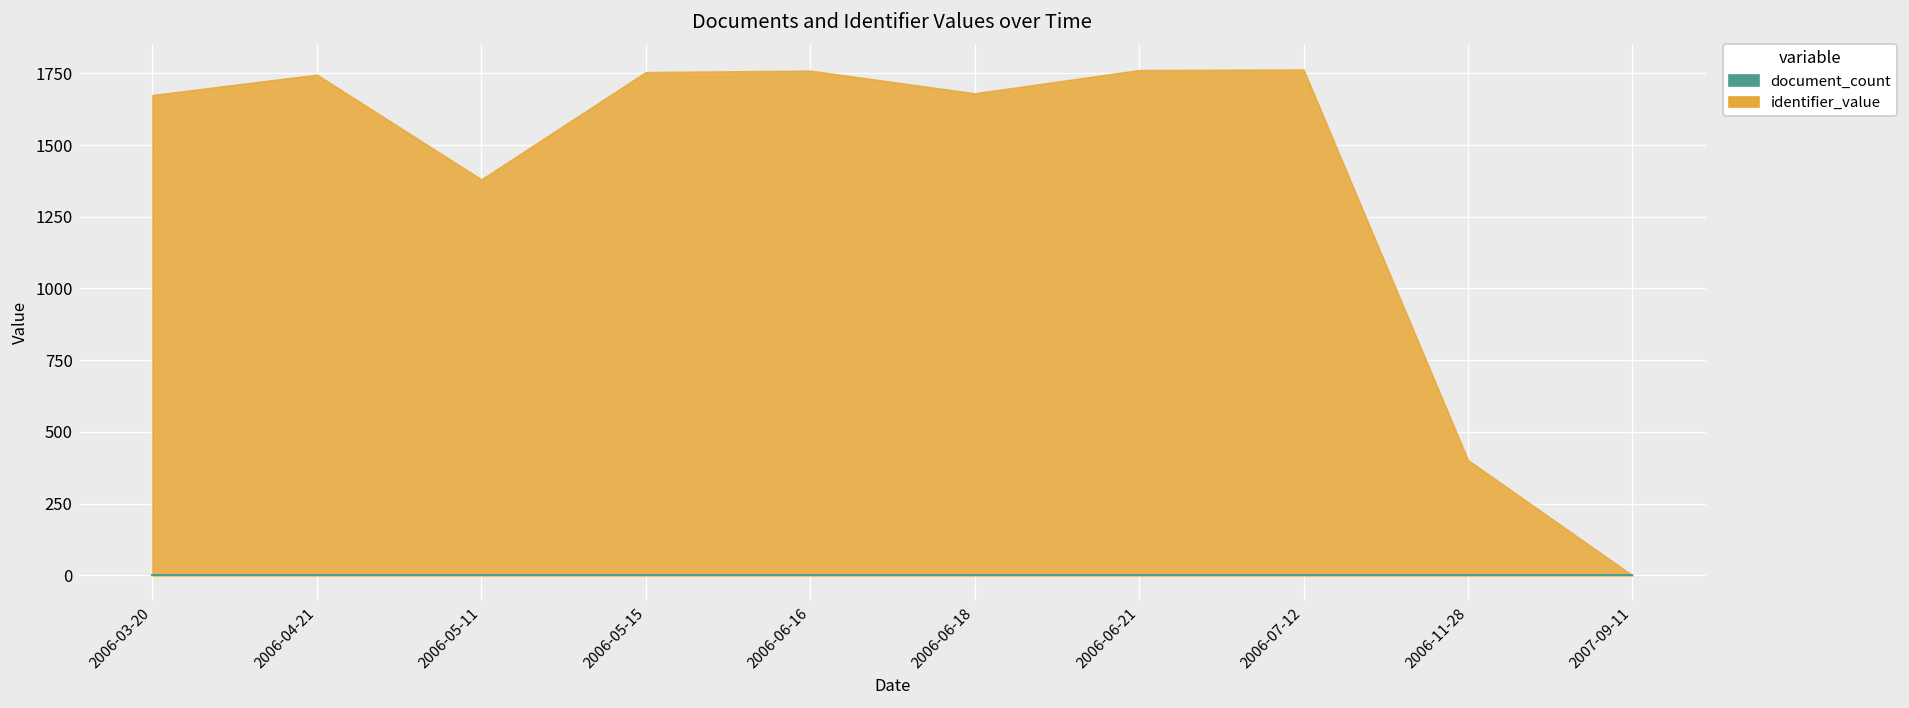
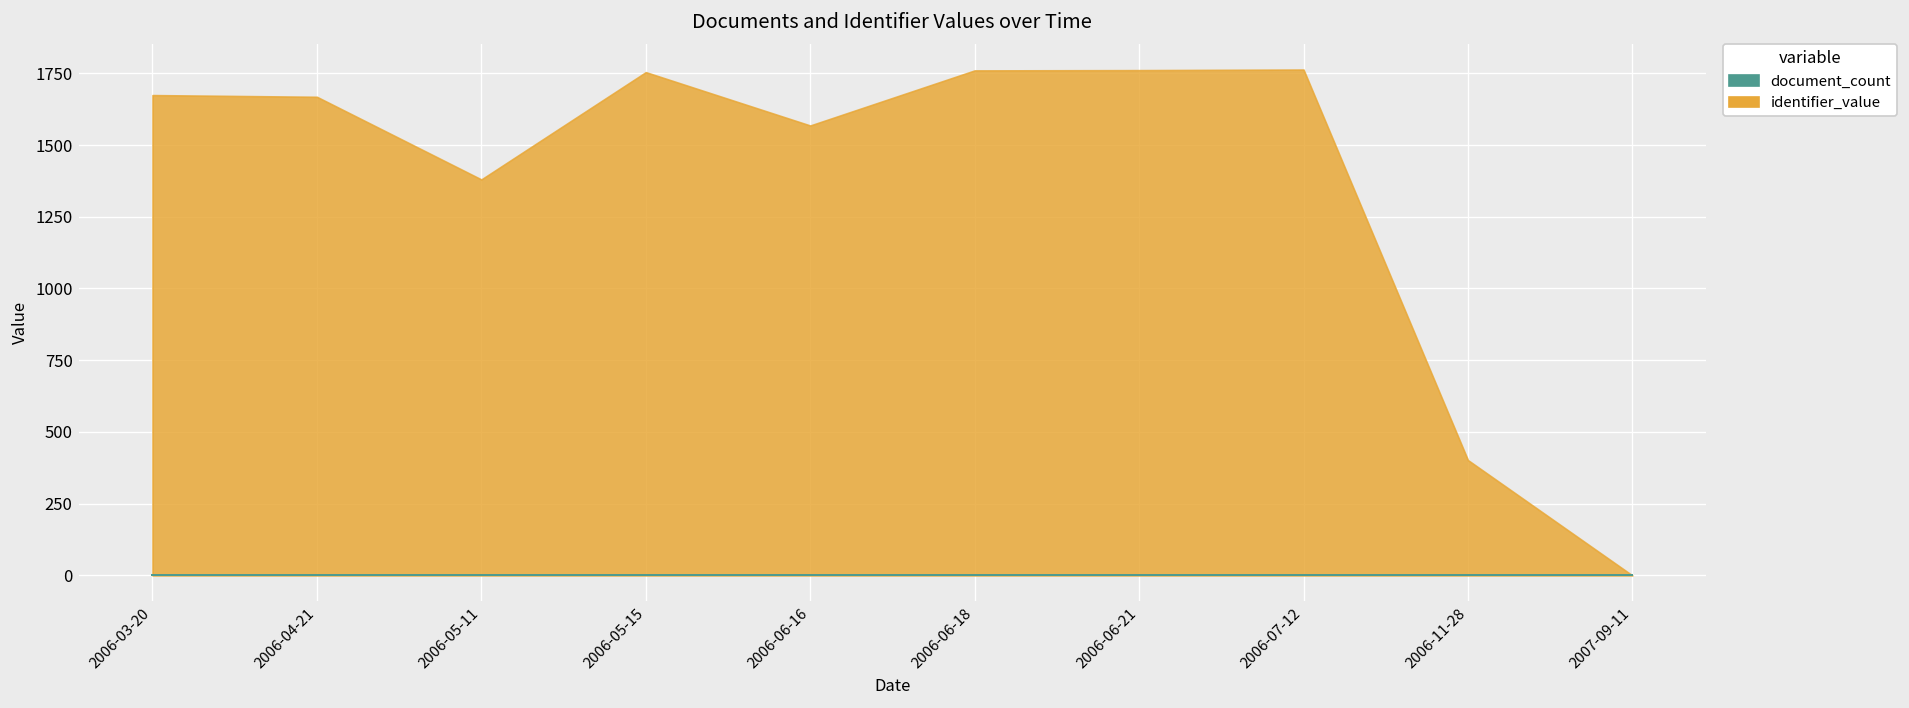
  {
    "document_count": {
      "2006-03-20": 0,
      "2006-04-21": 0,
      "2006-05-11": 0,
      "2006-05-15": 0,
      "2006-06-16": 0,
      "2006-06-18": 0,
      "2006-06-21": 0,
      "2006-07-12": 0,
      "2006-11-28": 0
    },
    "identifier_value": {
      "2006-03-20": 1670,
-     "2006-04-21": 1750,
+     "2006-04-21": 1670,
      "2006-05-11": 1380,
      "2006-05-15": 1750,
-     "2006-06-16": 1760,
-     "2006-06-18": 1680,
+     "2006-06-16": 1570,
+     "2006-06-18": 1760,
      "2006-06-21": 1760,
      "2006-07-12": 1760,
      "2006-11-28": 400
    }
  }
